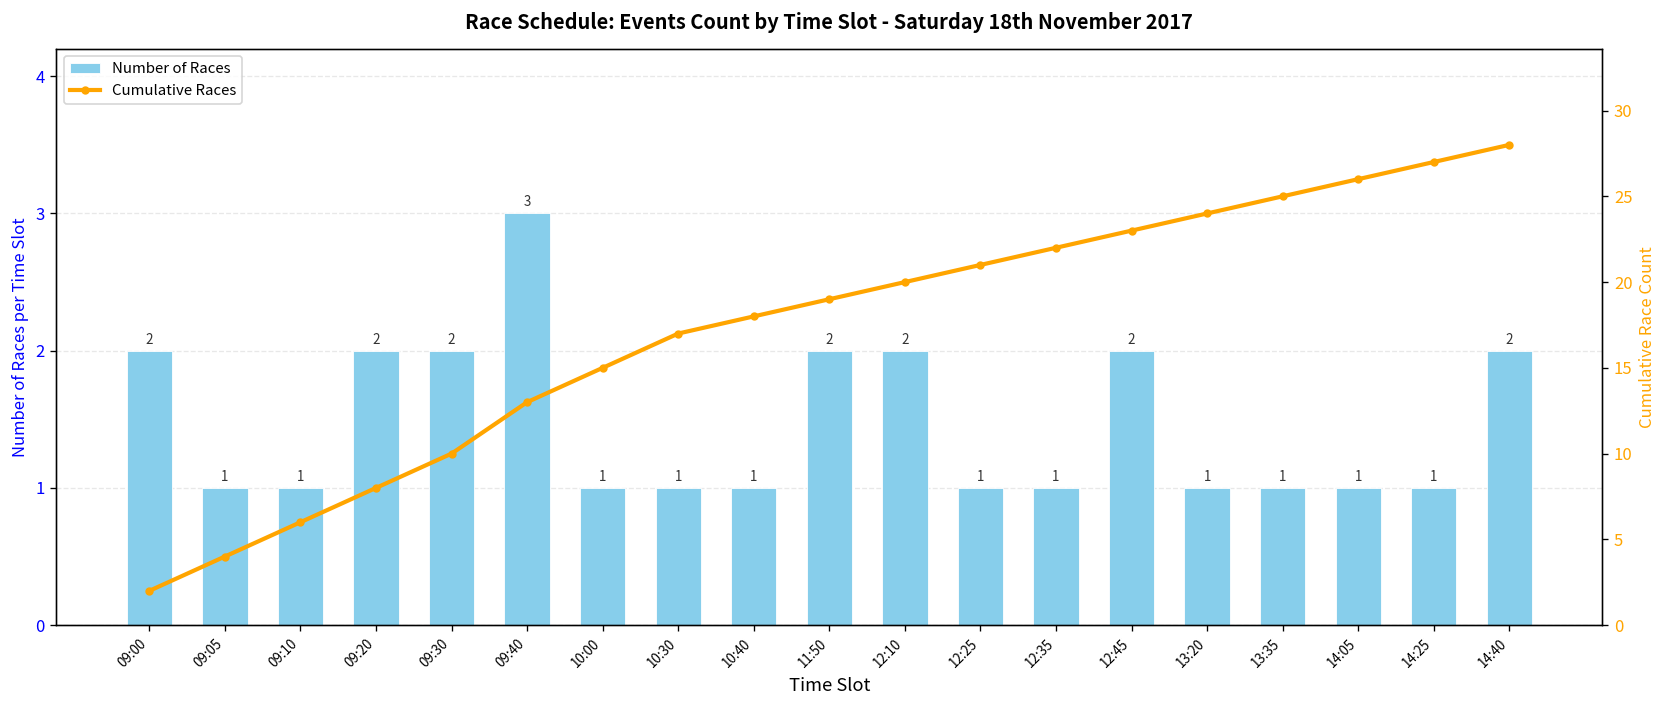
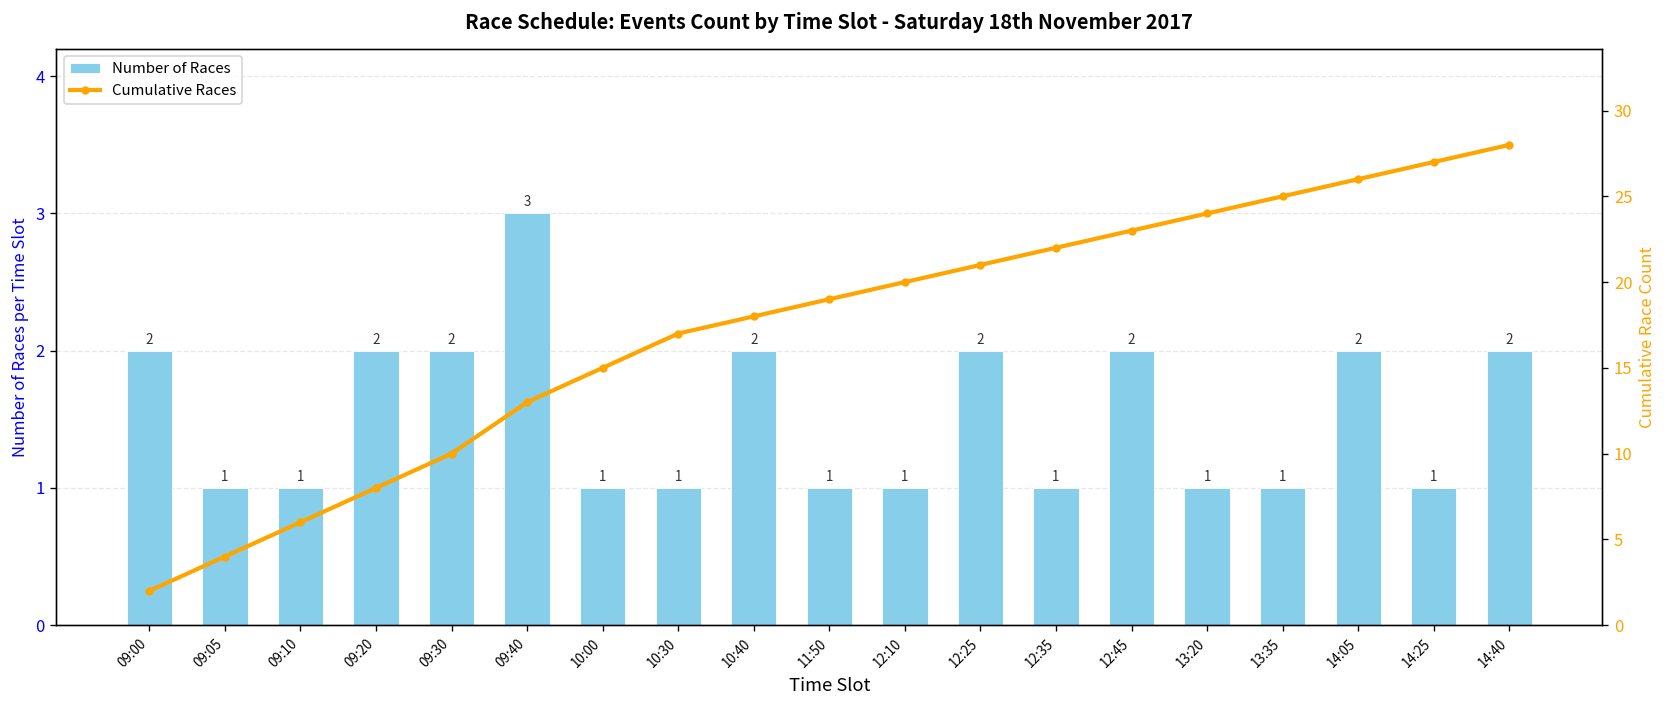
  {
    "Number of Races": {
      "09:00": 2,
      "09:05": 1,
      "09:10": 1,
      "09:20": 2,
      "09:30": 2,
      "09:40": 3,
      "10:00": 1,
      "10:30": 1,
-     "10:40": 1,
-     "11:50": 2,
-     "12:10": 2,
-     "12:25": 1,
+     "10:40": 2,
+     "11:50": 1,
+     "12:10": 1,
+     "12:25": 2,
      "12:35": 1,
      "12:45": 2,
      "13:20": 1,
      "13:35": 1,
-     "14:05": 1,
+     "14:05": 2,
      "14:25": 1,
      "14:40": 2
    }
  }
